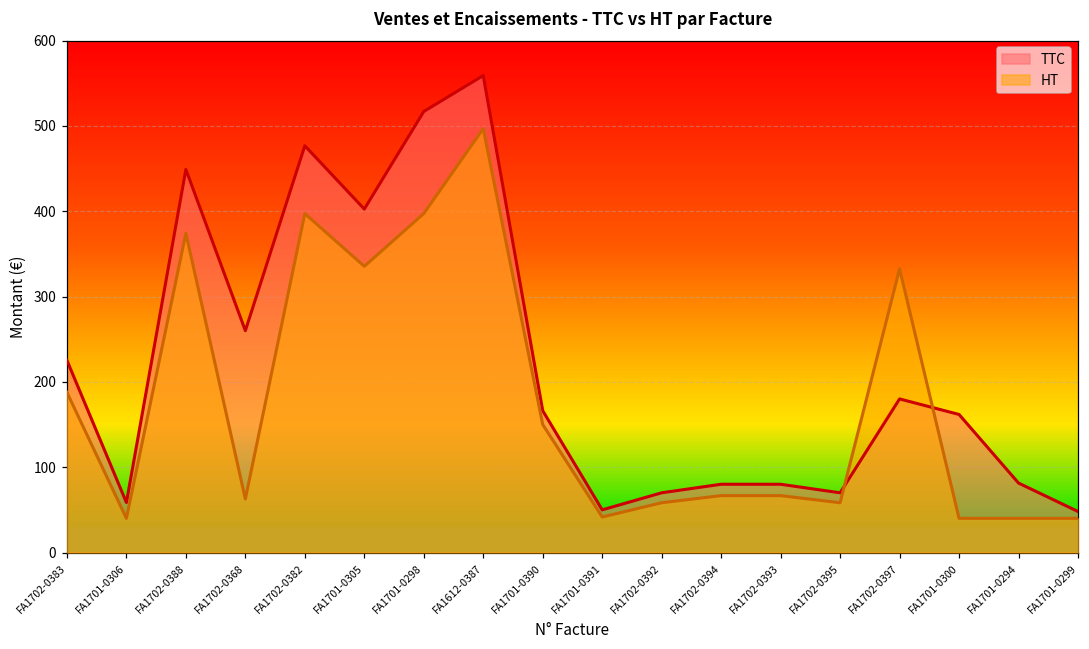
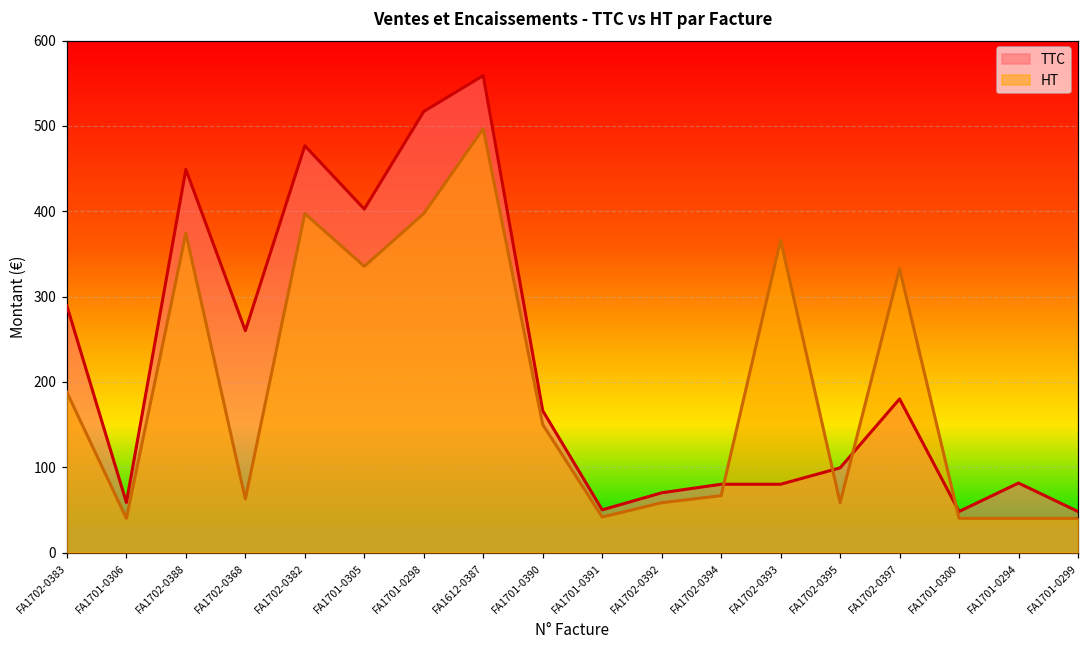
  {
    "TTC": {
-     "FA1702-0383": 230,
+     "FA1702-0383": 290,
      "FA1701-0306": 60,
      "FA1702-0388": 450,
      "FA1702-0368": 260,
      "FA1702-0382": 480,
      "FA1701-0305": 400,
      "FA1701-0298": 520,
      "FA1612-0387": 560,
      "FA1701-0390": 170,
      "FA1701-0391": 50,
      "FA1702-0392": 70,
      "FA1702-0394": 80,
      "FA1702-0393": 80,
-     "FA1702-0395": 70,
+     "FA1702-0395": 100,
      "FA1702-0397": 180,
-     "FA1701-0300": 160,
+     "FA1701-0300": 50,
      "FA1701-0294": 80,
      "FA1701-0299": 50
    },
    "HT": {
      "FA1702-0383": 190,
      "FA1701-0306": 40,
      "FA1702-0388": 370,
      "FA1702-0368": 60,
      "FA1702-0382": 400,
      "FA1701-0305": 340,
      "FA1701-0298": 400,
      "FA1612-0387": 500,
      "FA1701-0390": 150,
      "FA1701-0391": 40,
      "FA1702-0392": 60,
      "FA1702-0394": 70,
-     "FA1702-0393": 70,
+     "FA1702-0393": 370,
      "FA1702-0395": 60,
      "FA1702-0397": 330,
      "FA1701-0300": 40,
      "FA1701-0294": 40,
      "FA1701-0299": 40
    }
  }
